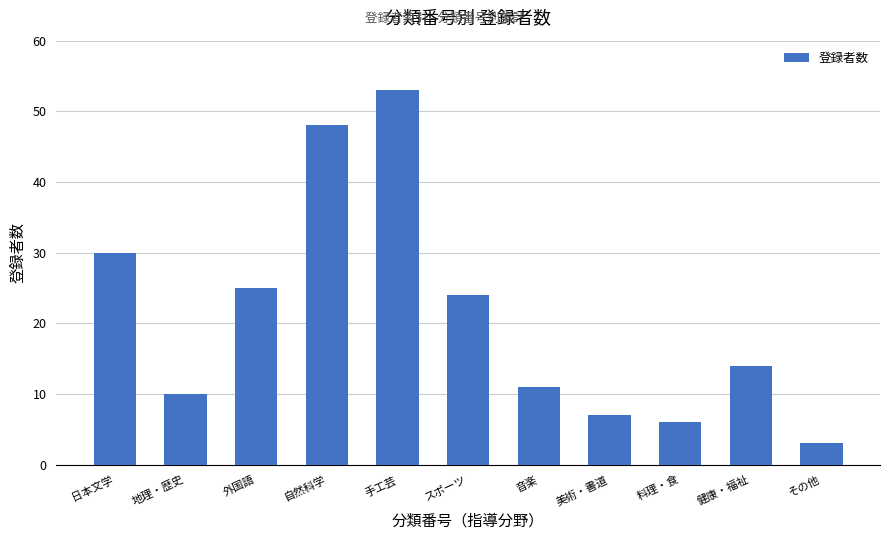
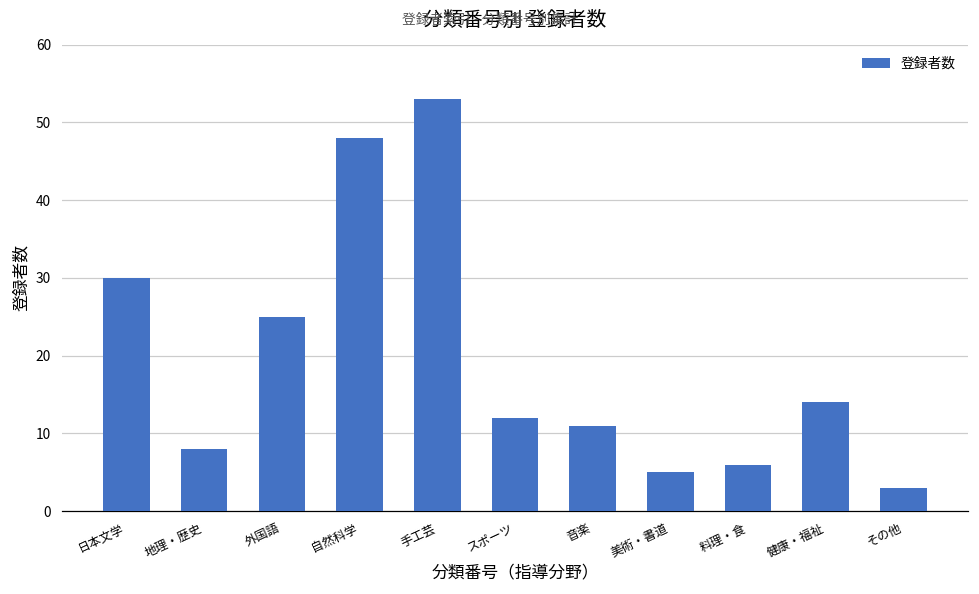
  {
    "日本文学": 30,
-   "地理・歴史": 10,
+   "地理・歴史": 8,
    "外国語": 25,
    "自然科学": 48,
    "手工芸": 53,
-   "スポーツ": 24,
+   "スポーツ": 12,
    "音楽": 11,
-   "美術・書道": 7,
+   "美術・書道": 5,
    "料理・食": 6,
    "健康・福祉": 14,
    "その他": 3
  }
